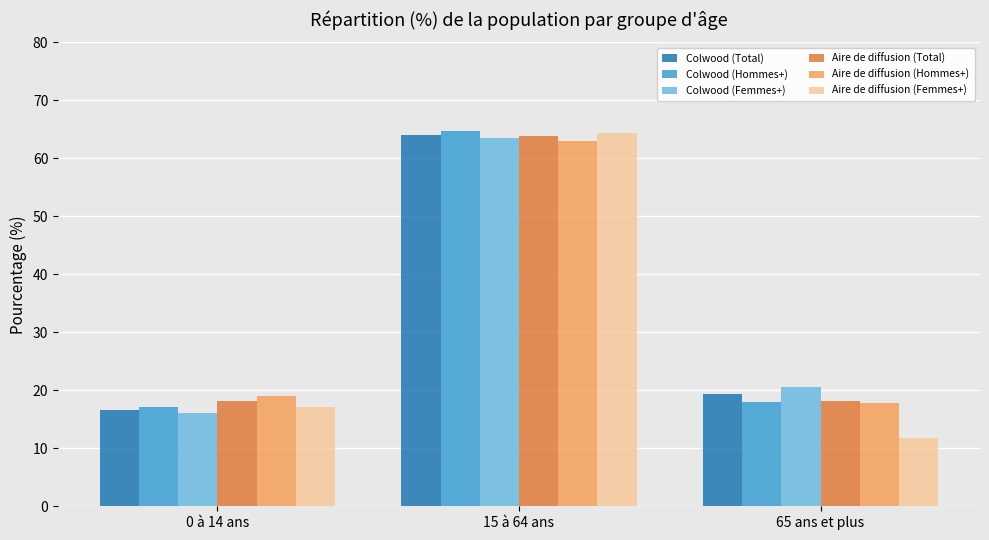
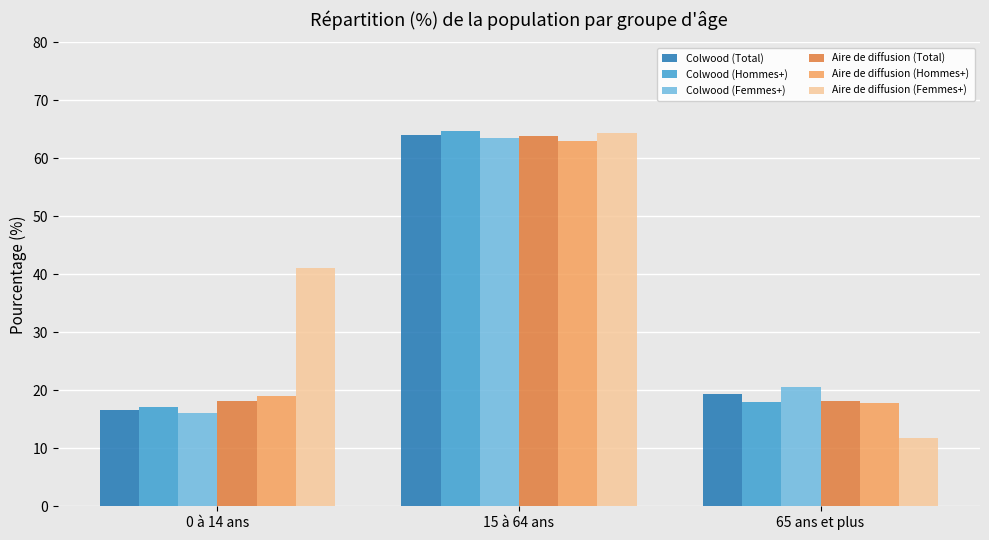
  {
    "Aire de diffusion (Femmes+)": {
-     "0 à 14 ans": 17,
+     "0 à 14 ans": 41,
      "15 à 64 ans": 64,
      "65 ans et plus": 12
    }
  }
